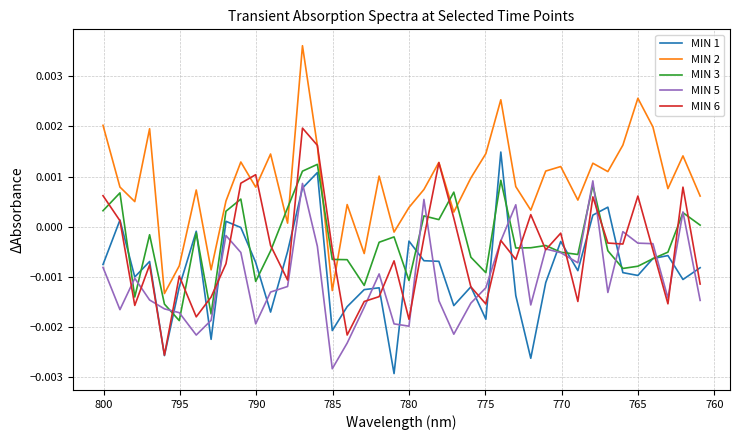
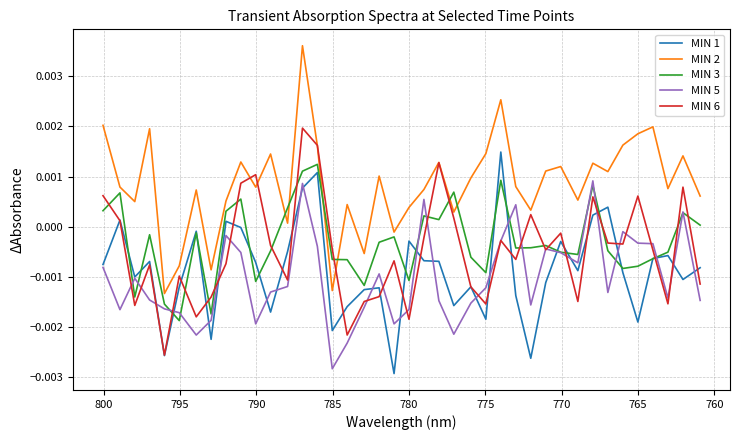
  {
    "MIN 1": {
      "780": -0.0003,
-     "765": -0.0010
+     "765": -0.0019
    },
    "MIN 2": {
      "780": 0.0004,
-     "765": 0.0026
+     "765": 0.0019
    },
    "MIN 3": {
      "780": -0.0011,
      "765": -0.0008
    },
    "MIN 5": {
-     "780": -0.0020,
+     "780": -0.0017,
      "765": -0.0003
    },
    "MIN 6": {
      "780": -0.0018,
      "765": 0.0006
    }
  }
